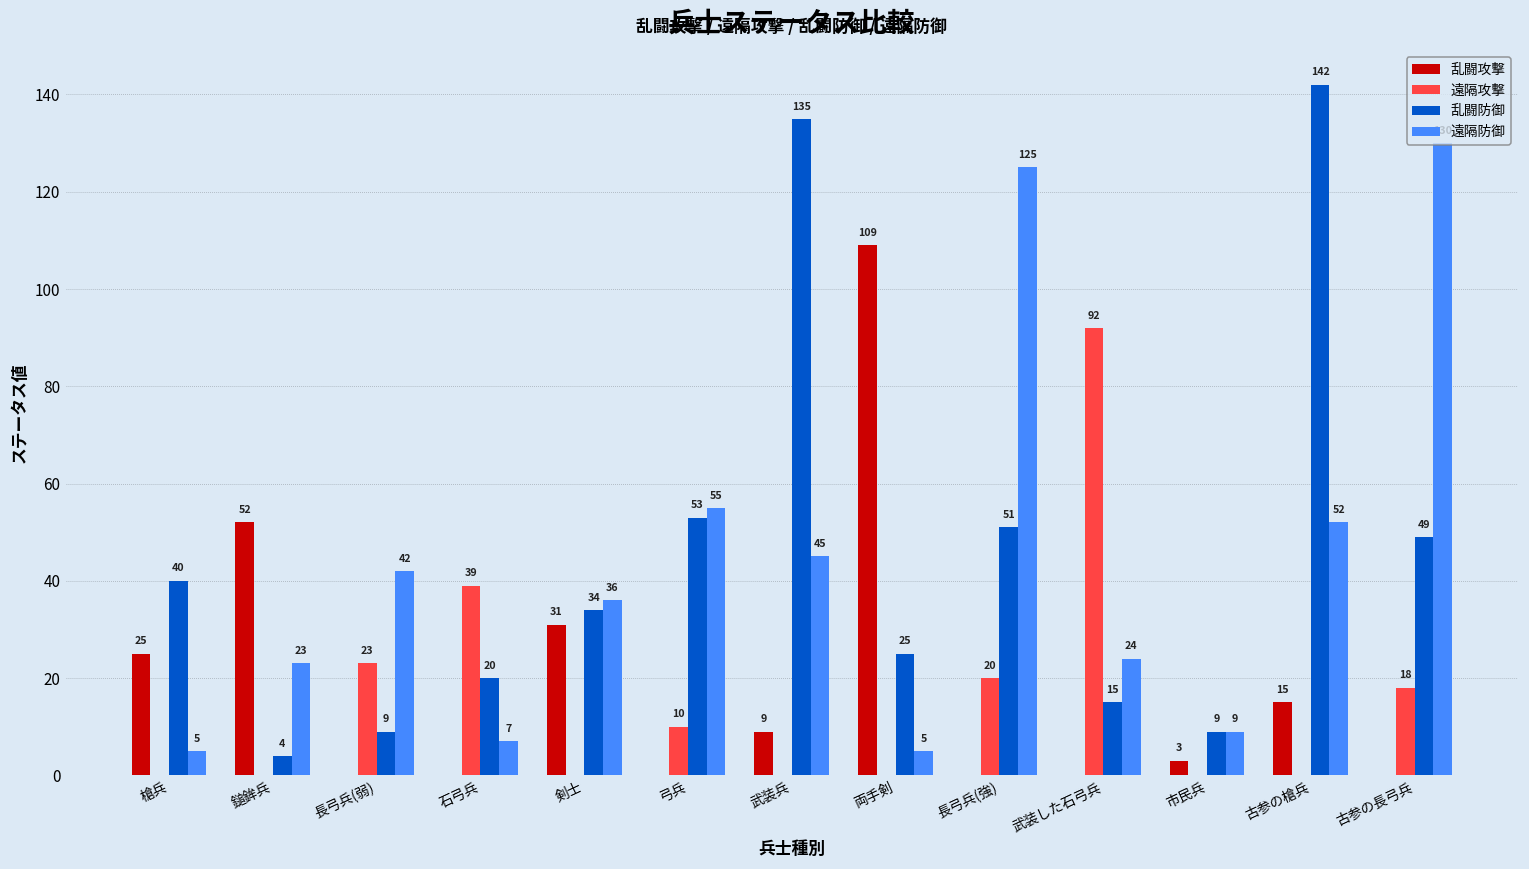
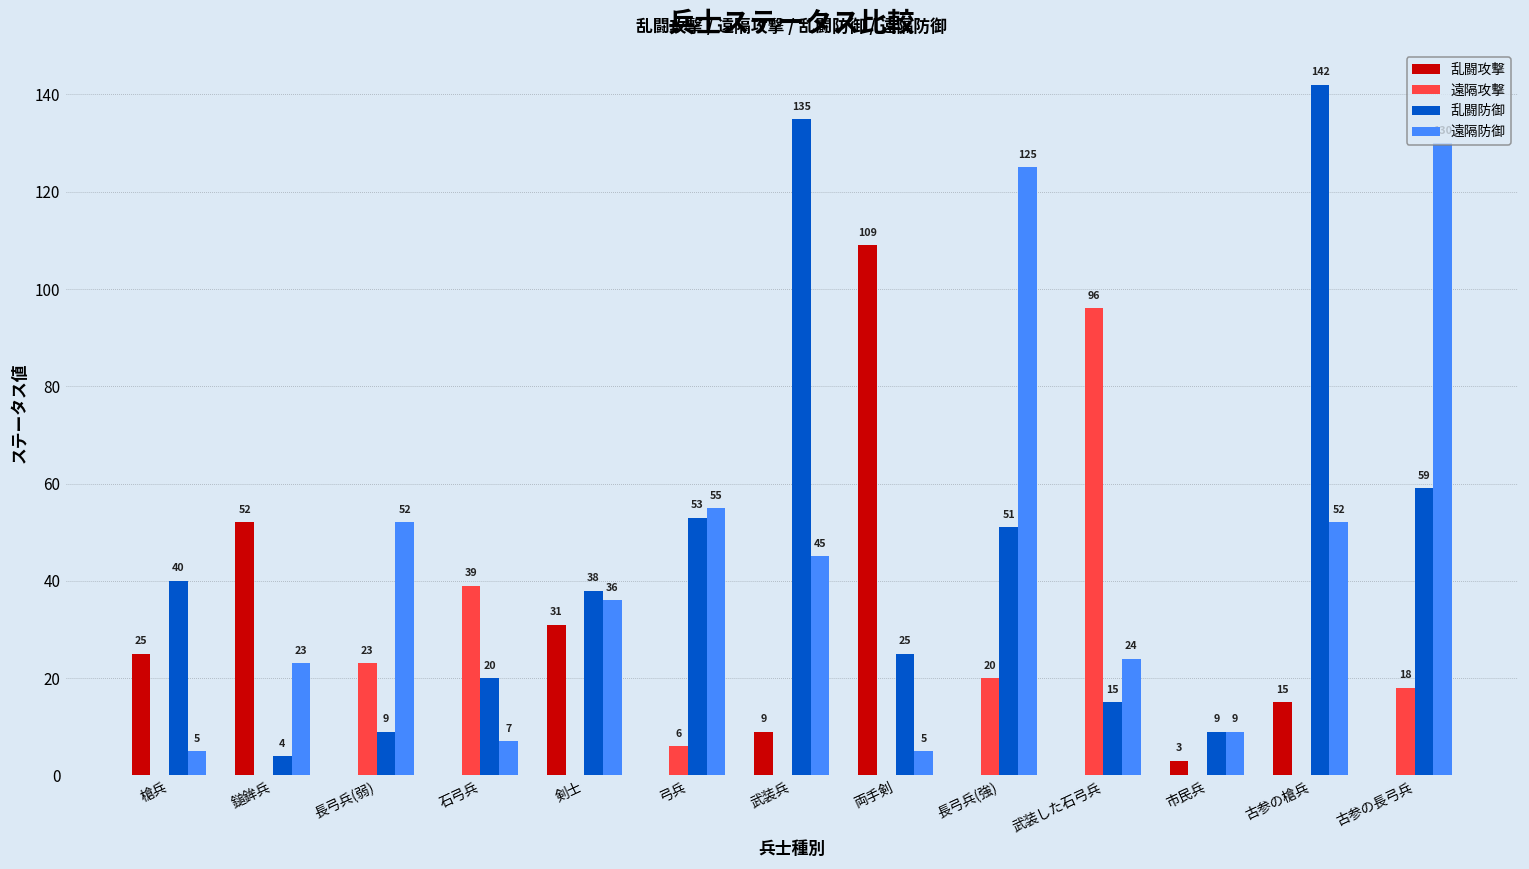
  {
    "乱闘攻撃": {
      "槍兵": 25,
      "鎚鉾兵": 52,
      "剣士": 31,
      "武装兵": 9,
      "両手剣": 109,
      "市民兵": 3,
      "古参の槍兵": 15
    },
    "遠隔攻撃": {
      "長弓兵(弱)": 23,
      "石弓兵": 39,
-     "弓兵": 10,
+     "弓兵": 6,
      "長弓兵(強)": 20,
-     "武装した石弓兵": 92,
+     "武装した石弓兵": 96,
      "古参の長弓兵": 18
    },
    "乱闘防御": {
      "槍兵": 40,
      "鎚鉾兵": 4,
      "長弓兵(弱)": 9,
      "石弓兵": 20,
-     "剣士": 34,
+     "剣士": 38,
      "弓兵": 53,
      "武装兵": 135,
      "両手剣": 25,
      "長弓兵(強)": 51,
      "武装した石弓兵": 15,
      "市民兵": 9,
      "古参の槍兵": 142,
-     "古参の長弓兵": 49
+     "古参の長弓兵": 59
    },
    "遠隔防御": {
      "槍兵": 5,
      "鎚鉾兵": 23,
-     "長弓兵(弱)": 42,
+     "長弓兵(弱)": 52,
      "石弓兵": 7,
      "剣士": 36,
      "弓兵": 55,
      "武装兵": 45,
      "両手剣": 5,
      "長弓兵(強)": 125,
      "武装した石弓兵": 24,
      "市民兵": 9,
      "古参の槍兵": 52
    }
  }
